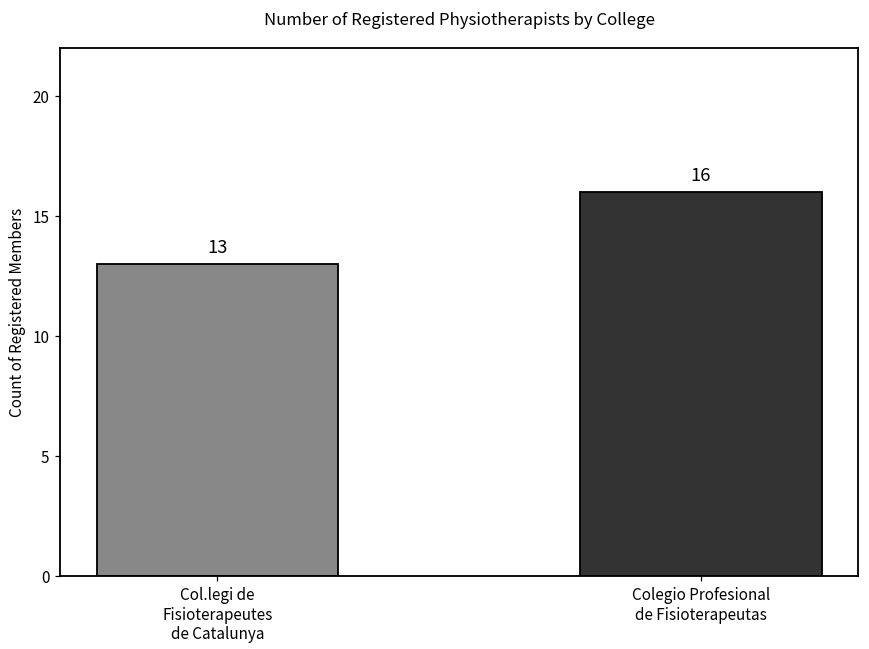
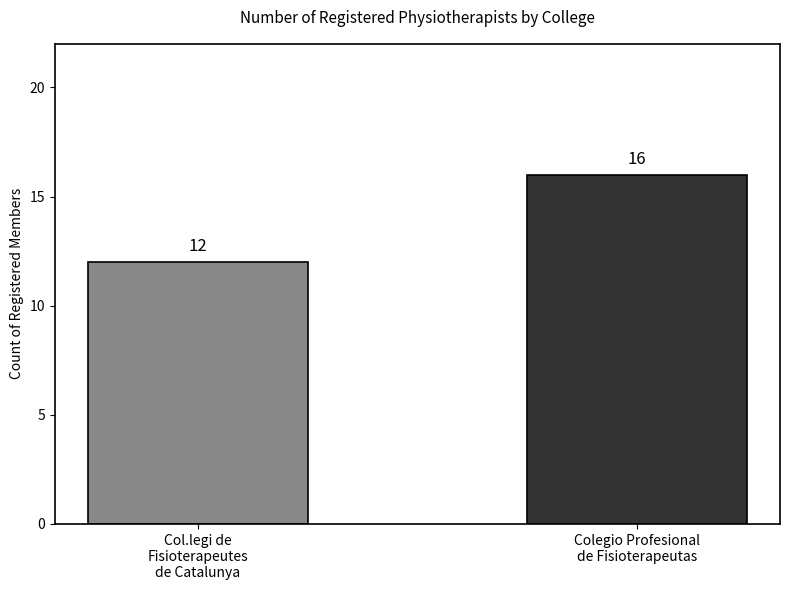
  {
-   "Col.legi de Fisioterapeutes de Catalunya": 13,
+   "Col.legi de Fisioterapeutes de Catalunya": 12,
    "Colegio Profesional de Fisioterapeutas": 16
  }
